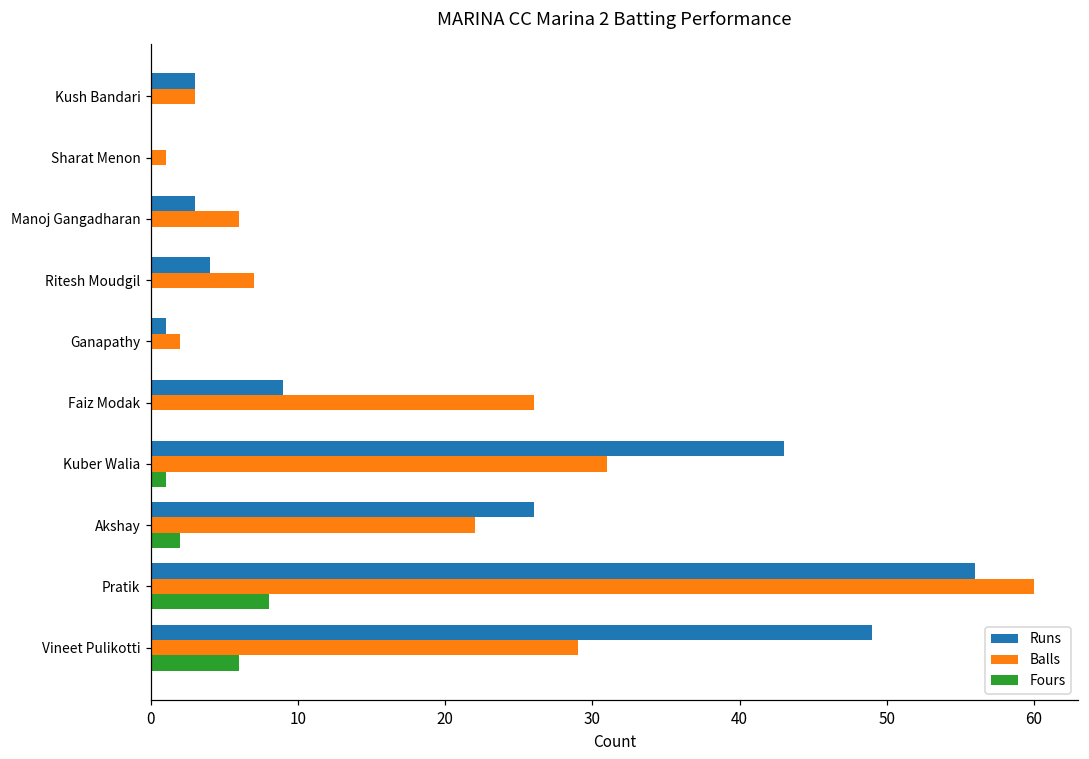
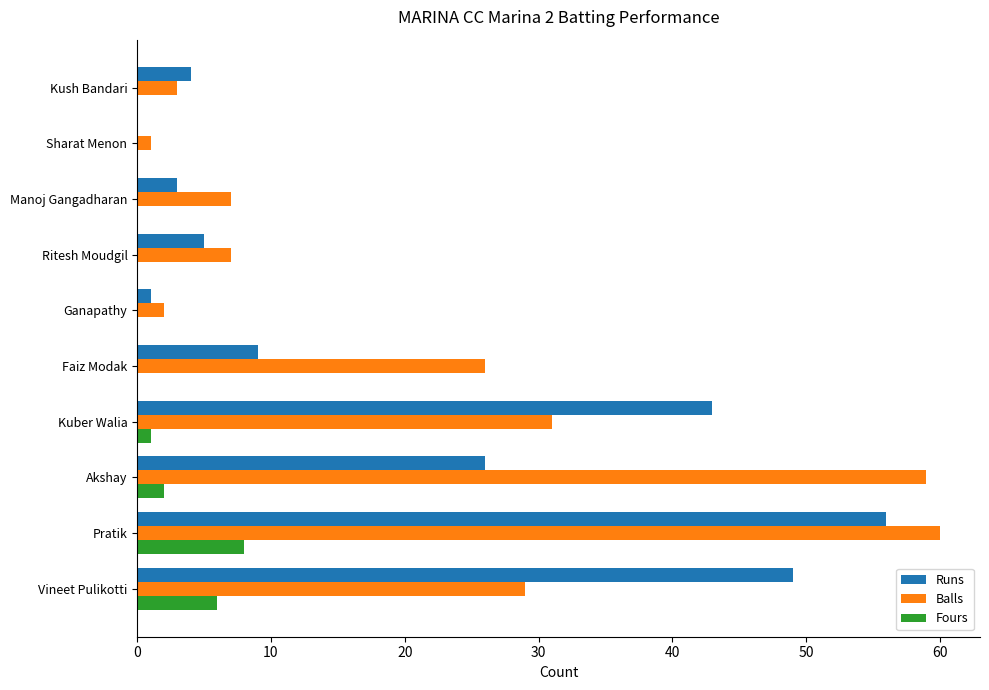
  {
    "Runs": {
-     "Kush Bandari": 3,
+     "Kush Bandari": 4,
      "Sharat Menon": 0,
      "Manoj Gangadharan": 3,
-     "Ritesh Moudgil": 4,
+     "Ritesh Moudgil": 5,
      "Ganapathy": 1,
      "Faiz Modak": 9,
      "Kuber Walia": 43,
      "Akshay": 26,
      "Pratik": 56,
      "Vineet Pulikotti": 49
    },
    "Balls": {
      "Kush Bandari": 3,
      "Sharat Menon": 1,
-     "Manoj Gangadharan": 6,
+     "Manoj Gangadharan": 7,
      "Ritesh Moudgil": 7,
      "Ganapathy": 2,
      "Faiz Modak": 26,
      "Kuber Walia": 31,
-     "Akshay": 22,
+     "Akshay": 59,
      "Pratik": 60,
      "Vineet Pulikotti": 29
    },
    "Fours": {
      "Kush Bandari": 0,
      "Sharat Menon": 0,
      "Manoj Gangadharan": 0,
      "Ritesh Moudgil": 0,
      "Ganapathy": 0,
      "Faiz Modak": 0,
      "Kuber Walia": 1,
      "Akshay": 2,
      "Pratik": 8,
      "Vineet Pulikotti": 6
    }
  }
